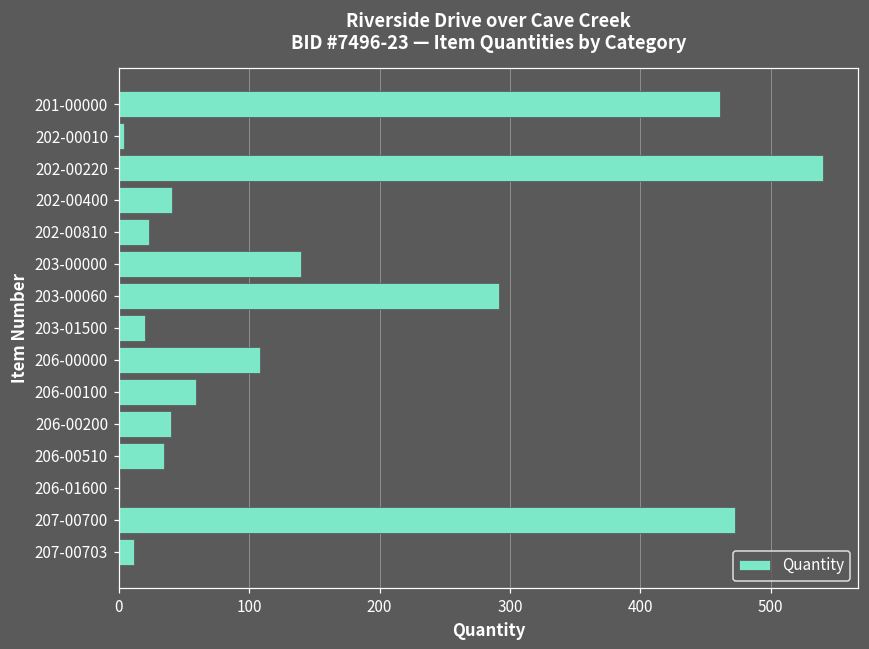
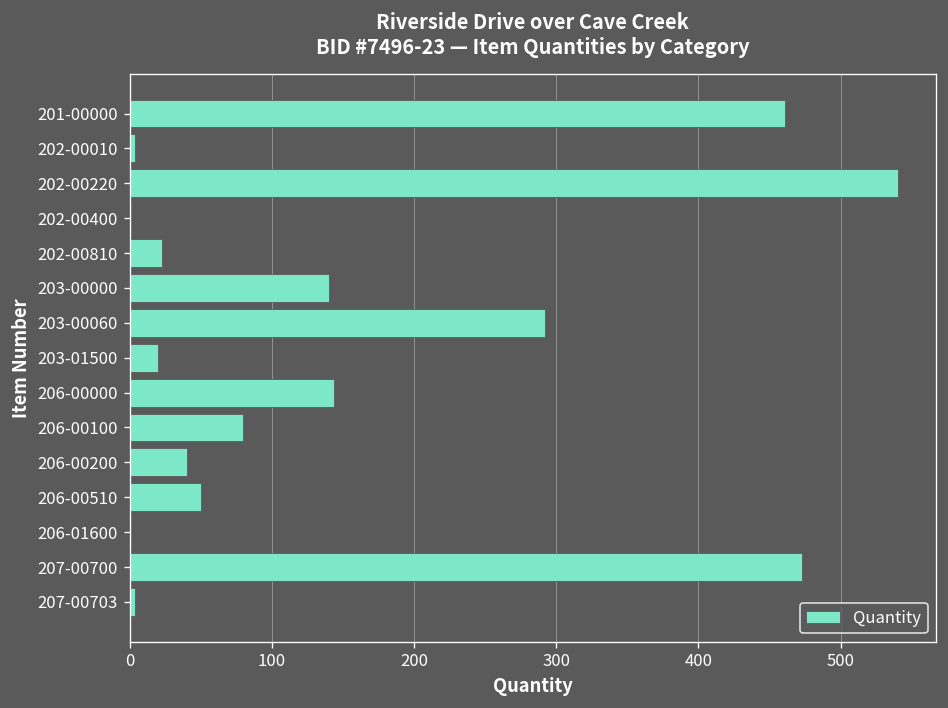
  {
    "201-00000": 461,
    "202-00010": 4,
    "202-00220": 540,
-   "202-00400": 41,
+   "202-00400": 1,
    "202-00810": 23,
    "203-00000": 140,
    "203-00060": 292,
    "203-01500": 20,
-   "206-00000": 108,
-   "206-00100": 59,
+   "206-00000": 144,
+   "206-00100": 80,
    "206-00200": 40,
-   "206-00510": 35,
+   "206-00510": 50,
    "207-00700": 473,
-   "207-00703": 12
+   "207-00703": 4
  }
